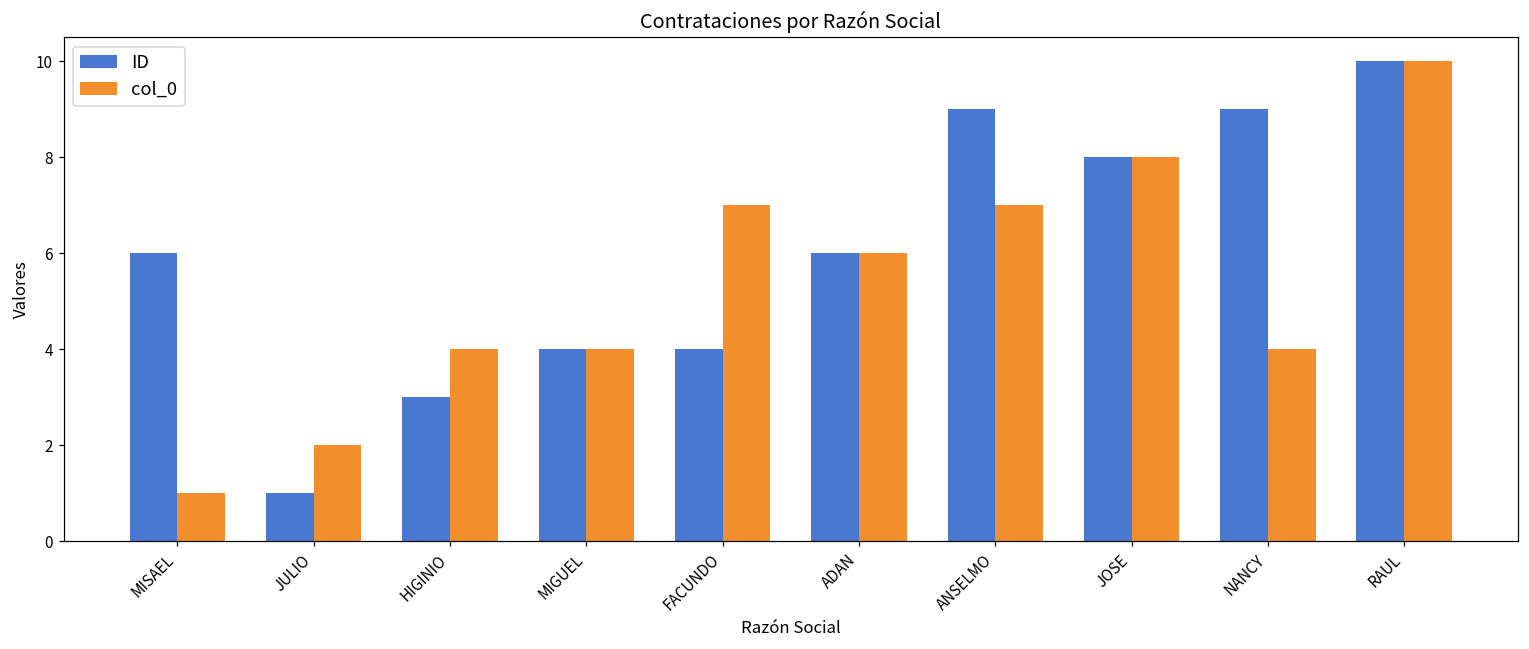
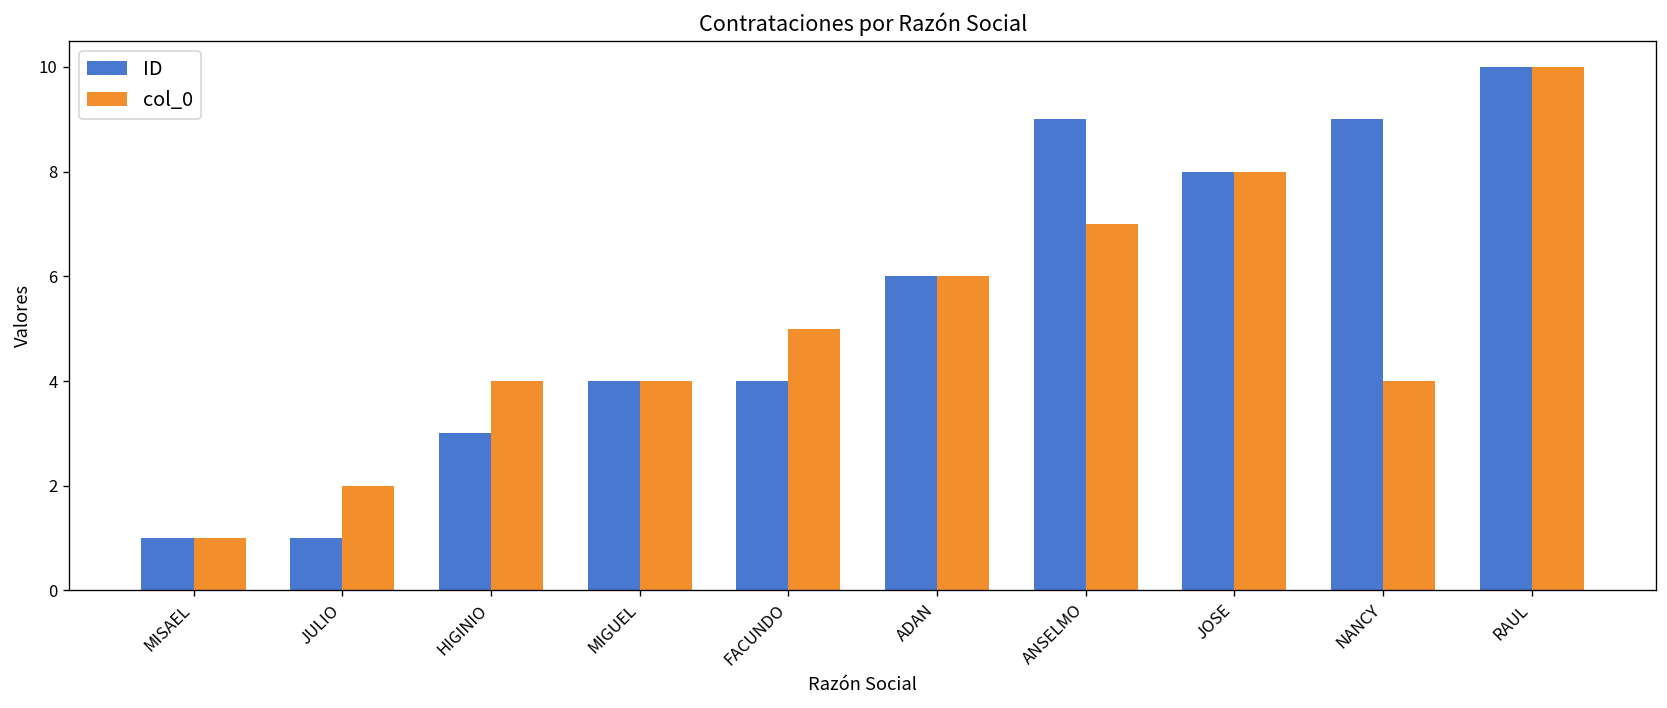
  {
    "ID": {
-     "MISAEL": 6,
+     "MISAEL": 1,
      "JULIO": 1,
      "HIGINIO": 3,
      "MIGUEL": 4,
      "FACUNDO": 4,
      "ADAN": 6,
      "ANSELMO": 9,
      "JOSE": 8,
      "NANCY": 9,
      "RAUL": 10
    },
    "col_0": {
      "MISAEL": 1,
      "JULIO": 2,
      "HIGINIO": 4,
      "MIGUEL": 4,
-     "FACUNDO": 7,
+     "FACUNDO": 5,
      "ADAN": 6,
      "ANSELMO": 7,
      "JOSE": 8,
      "NANCY": 4,
      "RAUL": 10
    }
  }
